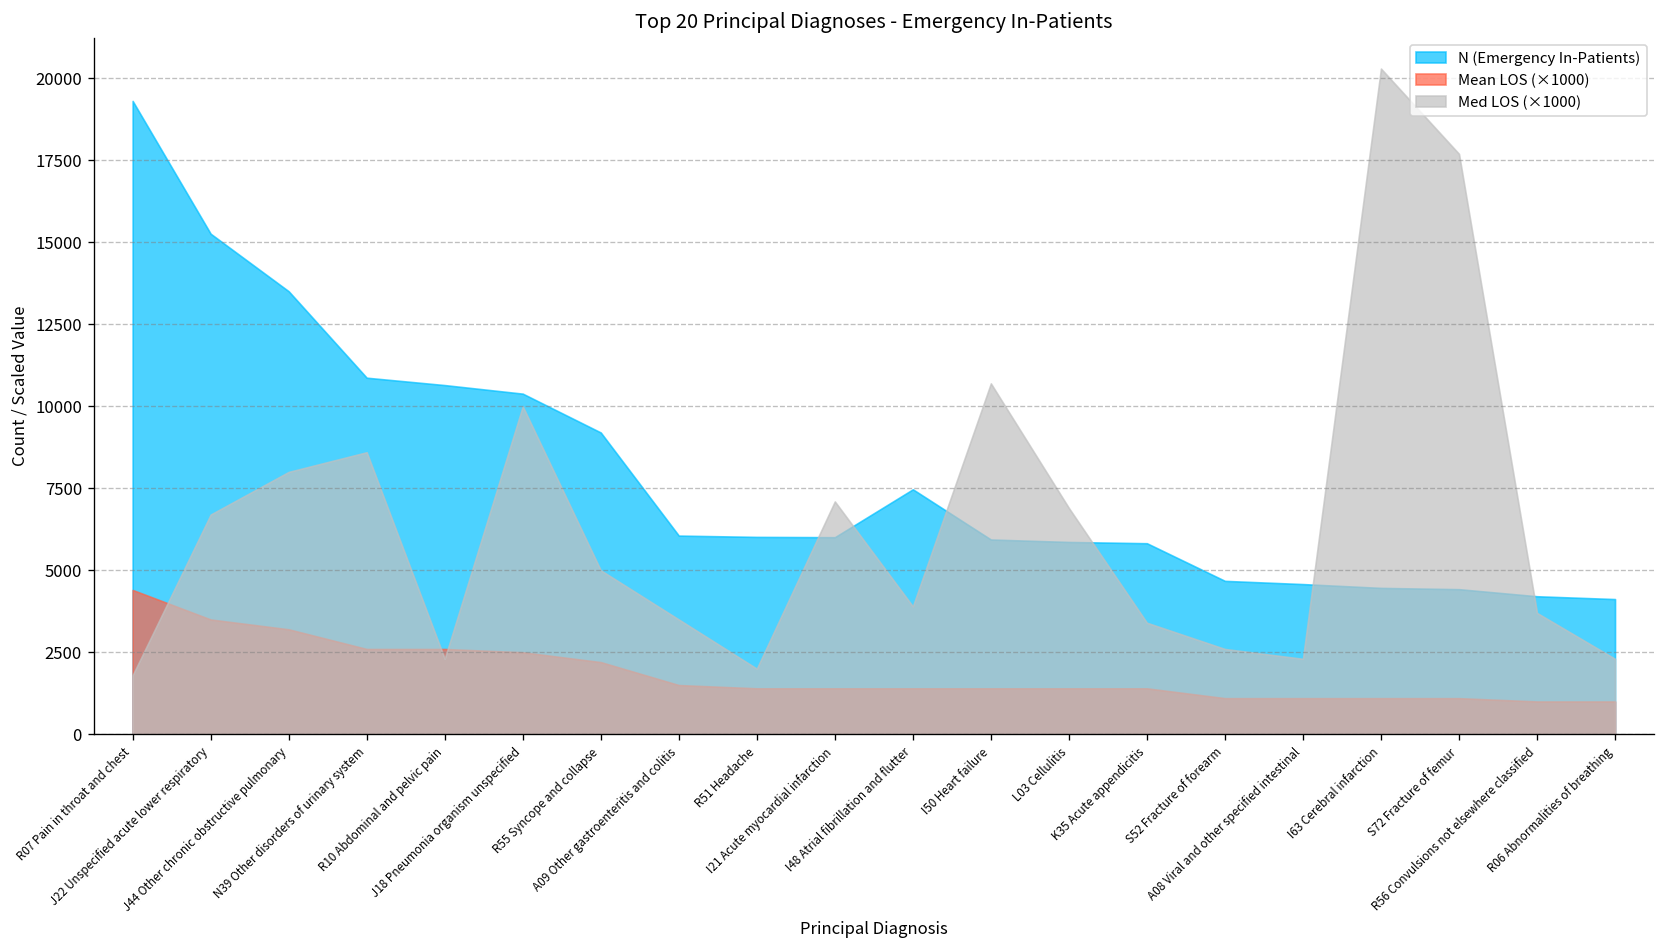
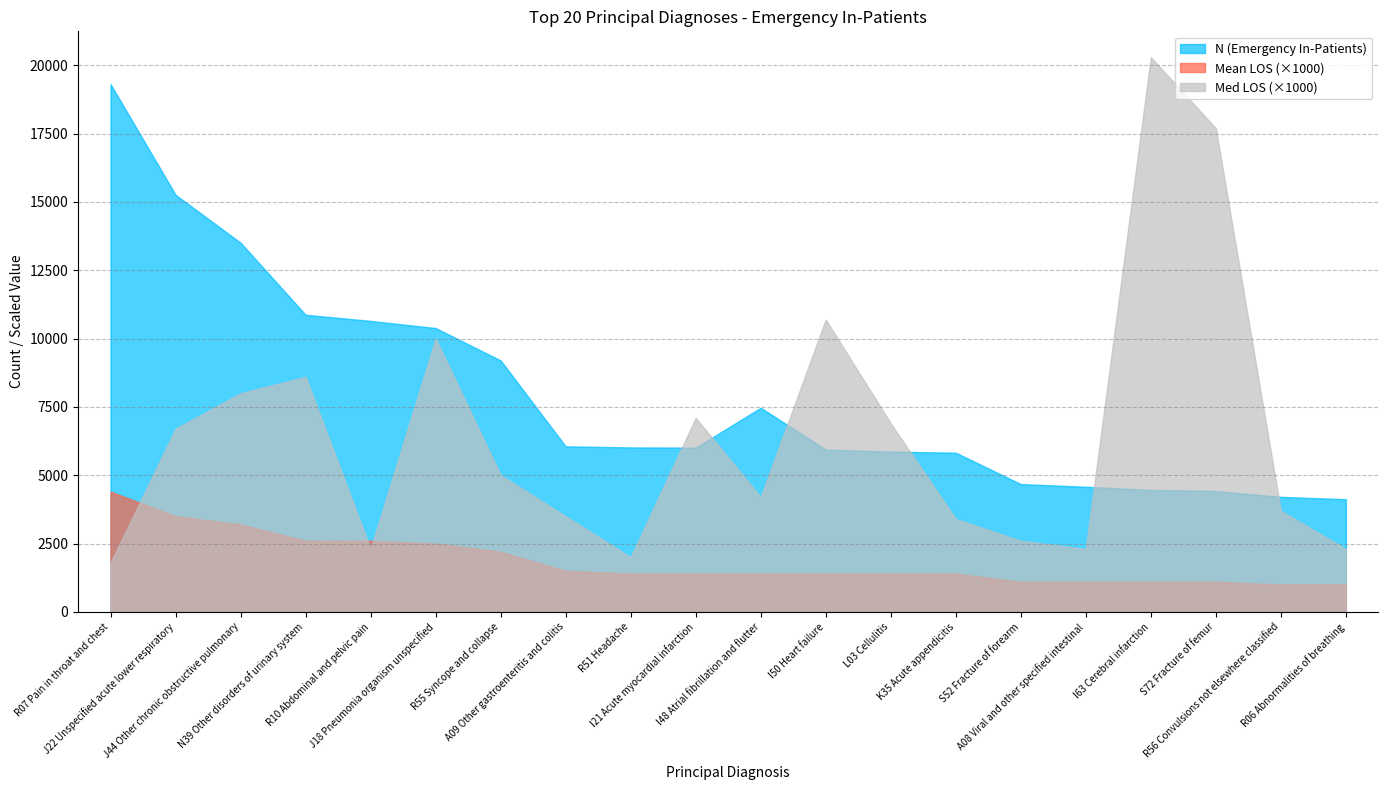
  {
    "N (Emergency In-Patients)": {
      "R07 Pain in throat and chest": 19300,
      "J22 Unspecified acute lower respiratory": 15300,
      "J44 Other chronic obstructive pulmonary": 13500,
      "N39 Other disorders of urinary system": 10900,
      "R10 Abdominal and pelvic pain": 10600,
      "J18 Pneumonia organism unspecified": 10400,
      "R55 Syncope and collapse": 9200,
      "A09 Other gastroenteritis and colitis": 6100,
      "R51 Headache": 6000,
      "I21 Acute myocardial infarction": 6000,
      "I48 Atrial fibrillation and flutter": 7500,
      "I50 Heart failure": 5900,
      "L03 Cellulitis": 5900,
      "K35 Acute appendicitis": 5800,
      "S52 Fracture of forearm": 4700,
      "A08 Viral and other specified intestinal": 4600,
      "I63 Cerebral infarction": 4500,
      "S72 Fracture of femur": 4400,
      "R56 Convulsions not elsewhere classified": 4200,
      "R06 Abnormalities of breathing": 4100
    },
    "Mean LOS (×1000)": {
      "R07 Pain in throat and chest": 4400,
      "J22 Unspecified acute lower respiratory": 3500,
      "J44 Other chronic obstructive pulmonary": 3200,
      "N39 Other disorders of urinary system": 2600,
      "R10 Abdominal and pelvic pain": 2600,
      "J18 Pneumonia organism unspecified": 2500,
      "R55 Syncope and collapse": 2200,
      "A09 Other gastroenteritis and colitis": 1500,
      "R51 Headache": 1400,
      "I21 Acute myocardial infarction": 1400,
      "I48 Atrial fibrillation and flutter": 1400,
      "I50 Heart failure": 1400,
      "L03 Cellulitis": 1400,
      "K35 Acute appendicitis": 1400,
      "S52 Fracture of forearm": 1100,
      "A08 Viral and other specified intestinal": 1100,
      "I63 Cerebral infarction": 1100,
      "S72 Fracture of femur": 1100,
      "R56 Convulsions not elsewhere classified": 1000,
      "R06 Abnormalities of breathing": 1000
    },
    "Med LOS (×1000)": {
      "R07 Pain in throat and chest": 1800,
      "J22 Unspecified acute lower respiratory": 6700,
      "J44 Other chronic obstructive pulmonary": 8000,
      "N39 Other disorders of urinary system": 8600,
      "R10 Abdominal and pelvic pain": 2300,
      "J18 Pneumonia organism unspecified": 10000,
      "R55 Syncope and collapse": 5000,
      "A09 Other gastroenteritis and colitis": 3500,
      "R51 Headache": 2000,
      "I21 Acute myocardial infarction": 7100,
-     "I48 Atrial fibrillation and flutter": 3900,
+     "I48 Atrial fibrillation and flutter": 4200,
      "I50 Heart failure": 10700,
      "L03 Cellulitis": 6900,
      "K35 Acute appendicitis": 3400,
      "S52 Fracture of forearm": 2600,
      "A08 Viral and other specified intestinal": 2300,
      "I63 Cerebral infarction": 20300,
      "S72 Fracture of femur": 17700,
      "R56 Convulsions not elsewhere classified": 3700,
      "R06 Abnormalities of breathing": 2300
    }
  }
